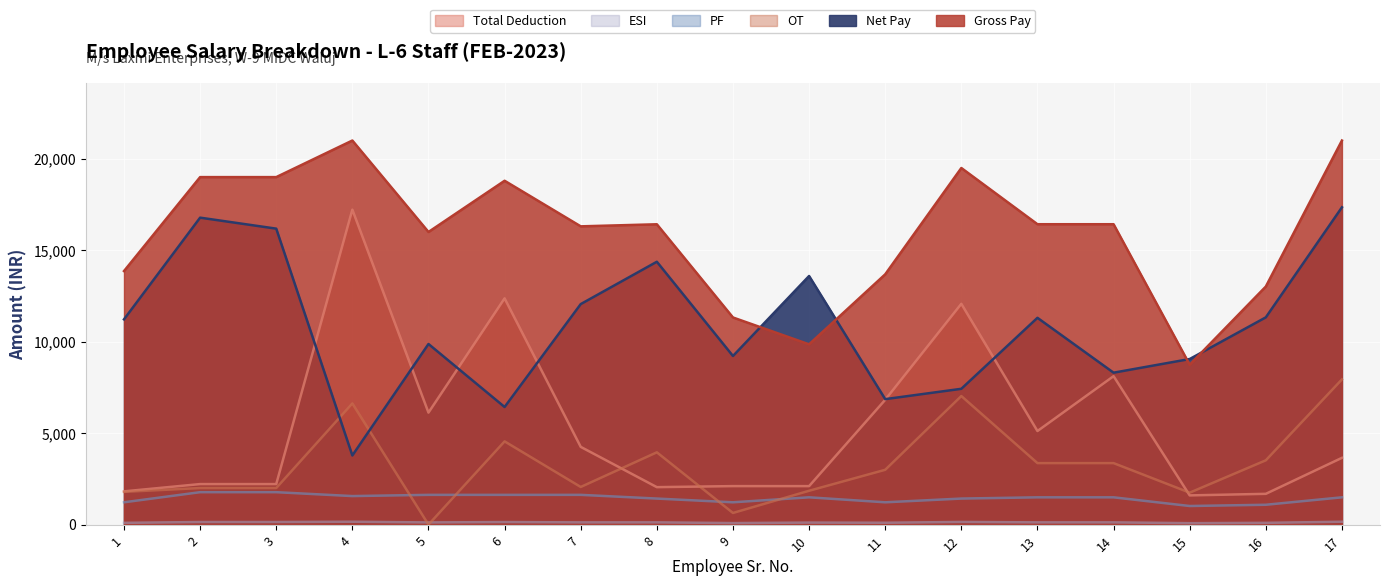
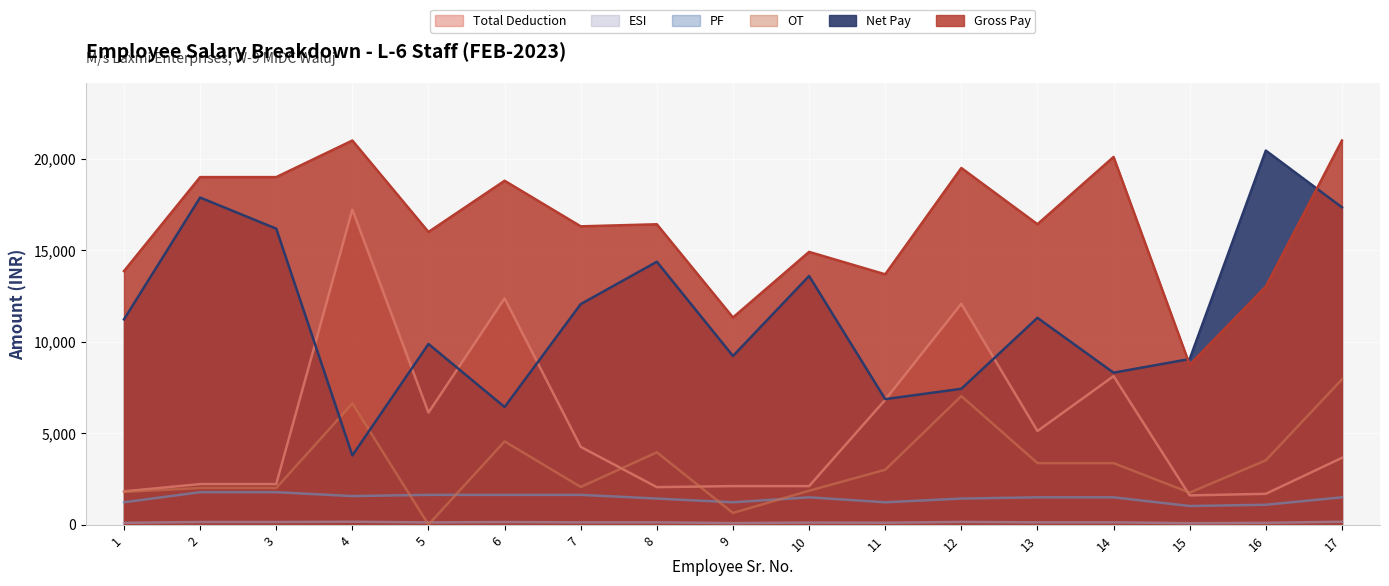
  {
    "Net Pay": {
      "1": "11,200",
-     "2": "16,800",
+     "2": "17,900",
      "3": "16,200",
      "4": "3,800",
      "5": "9,900",
      "6": "6,400",
      "7": "12,100",
      "8": "14,400",
      "9": "9,200",
      "10": "13,600",
      "12": "7,400",
      "13": "11,300",
      "14": "8,300",
      "15": "9,100",
-     "16": "11,300",
+     "16": "20,500",
      "17": "17,300"
    },
    "Gross Pay": {
      "1": "13,900",
      "2": "19,000",
      "3": "19,000",
      "4": "21,000",
      "5": "16,000",
      "6": "18,800",
      "7": "16,300",
      "8": "16,400",
      "9": "11,300",
-     "10": "9,900",
+     "10": "14,900",
      "11": "13,700",
      "12": "19,500",
      "13": "16,400",
-     "14": "16,400",
+     "14": "20,100",
      "15": "8,700",
      "16": "13,000",
      "17": "21,000"
    }
  }
